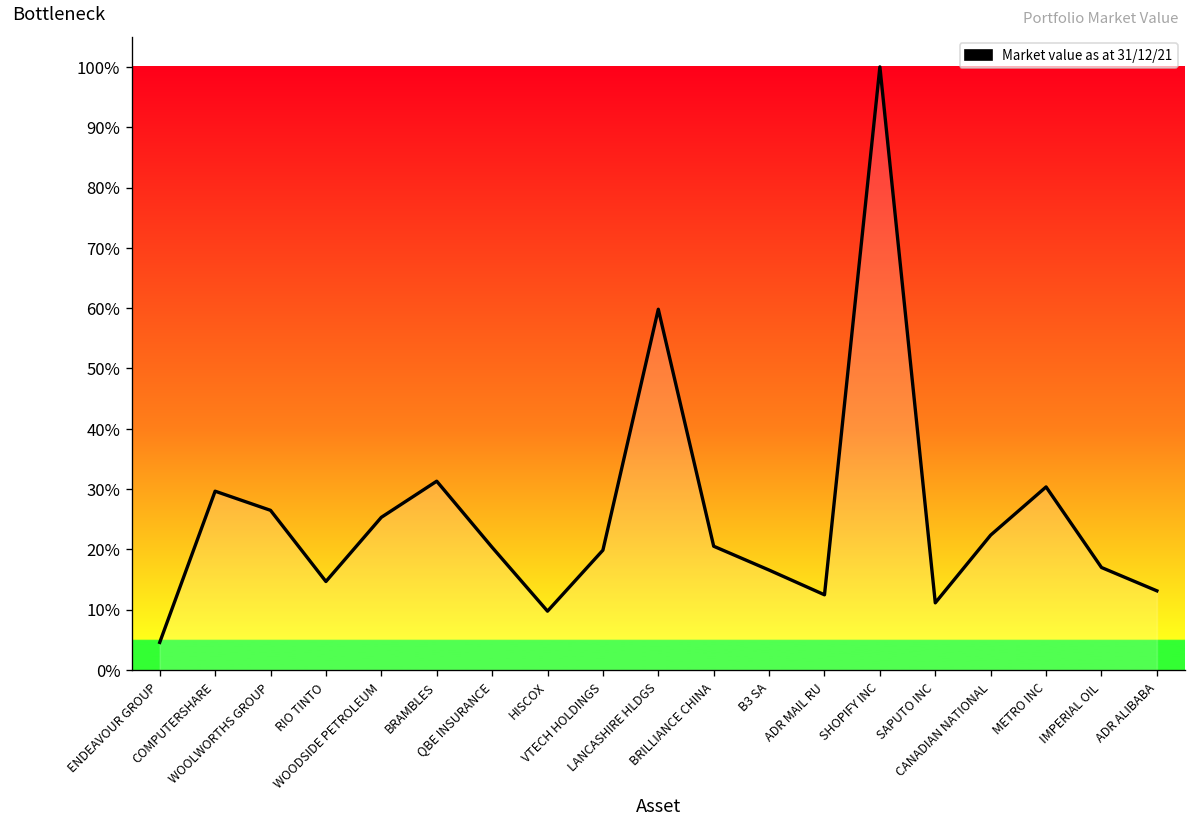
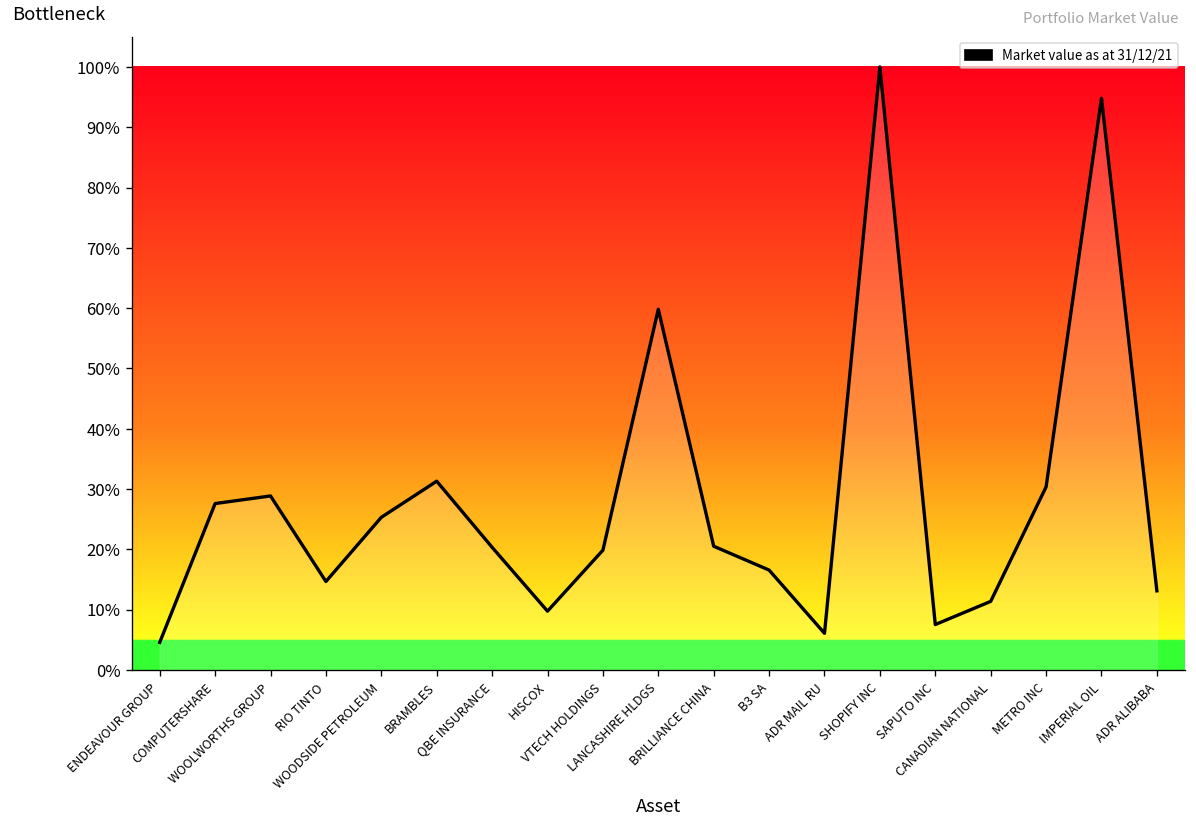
  {
    "ENDEAVOUR GROUP": "5%",
-   "COMPUTERSHARE": "30%",
-   "WOOLWORTHS GROUP": "26%",
+   "COMPUTERSHARE": "28%",
+   "WOOLWORTHS GROUP": "29%",
    "RIO TINTO": "15%",
    "WOODSIDE PETROLEUM": "25%",
    "BRAMBLES": "31%",
    "QBE INSURANCE": "20%",
    "HISCOX": "10%",
    "VTECH HOLDINGS": "20%",
    "LANCASHIRE HLDGS": "60%",
    "BRILLIANCE CHINA": "21%",
    "B3 SA": "17%",
-   "ADR MAIL RU": "12%",
+   "ADR MAIL RU": "6%",
    "SHOPIFY INC": "100%",
-   "SAPUTO INC": "11%",
-   "CANADIAN NATIONAL": "22%",
+   "SAPUTO INC": "8%",
+   "CANADIAN NATIONAL": "11%",
    "METRO INC": "30%",
-   "IMPERIAL OIL": "17%",
+   "IMPERIAL OIL": "95%",
    "ADR ALIBABA": "13%"
  }
